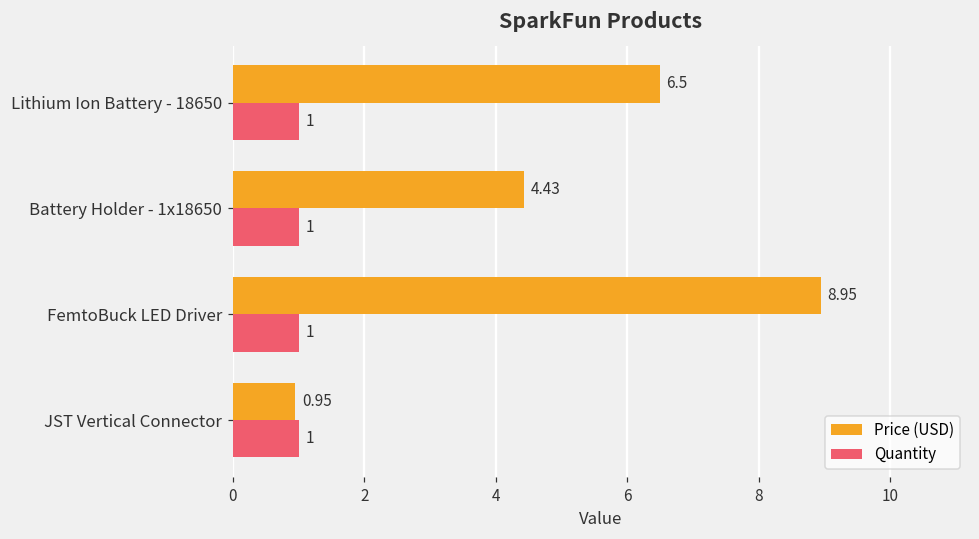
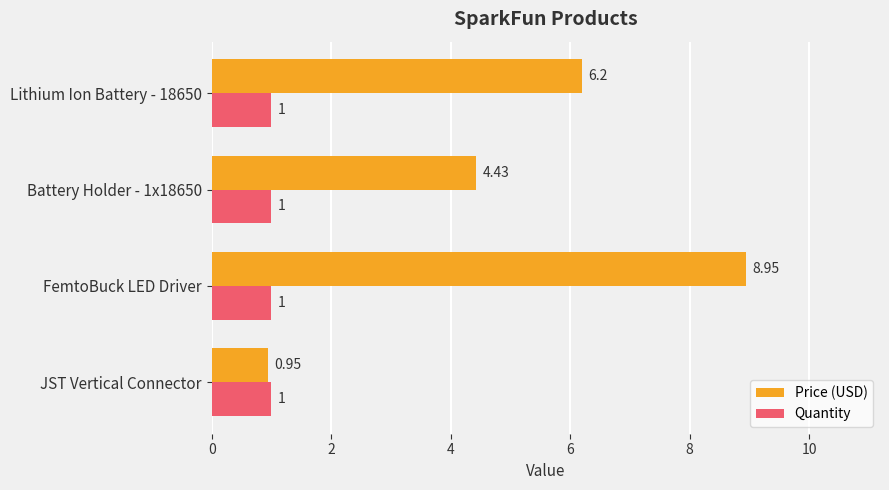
  {
    "Price (USD)": {
-     "Lithium Ion Battery - 18650": 6.5,
+     "Lithium Ion Battery - 18650": 6.2,
      "Battery Holder - 1x18650": 4.43,
      "FemtoBuck LED Driver": 8.95,
      "JST Vertical Connector": 0.95
    },
    "Quantity": {
      "Lithium Ion Battery - 18650": 1,
      "Battery Holder - 1x18650": 1,
      "FemtoBuck LED Driver": 1,
      "JST Vertical Connector": 1
    }
  }
